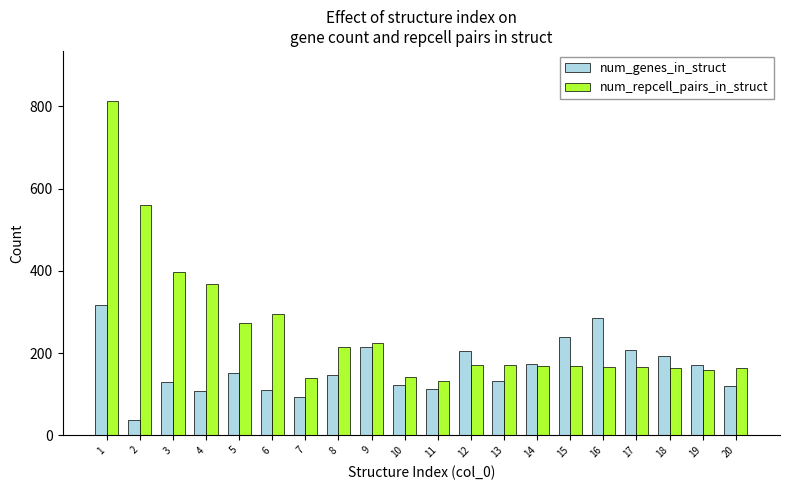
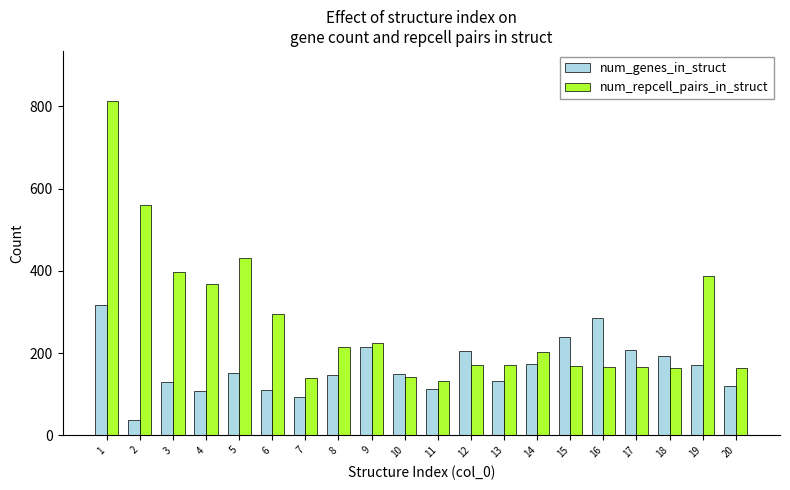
  {
    "num_genes_in_struct": {
      "1": 320,
      "2": 40,
      "3": 130,
      "4": 110,
      "5": 150,
      "6": 110,
      "7": 90,
      "8": 150,
      "9": 210,
-     "10": 120,
+     "10": 150,
      "11": 110,
      "12": 210,
      "13": 130,
      "14": 170,
      "15": 240,
      "16": 290,
      "17": 210,
      "18": 190,
      "19": 170,
      "20": 120
    },
    "num_repcell_pairs_in_struct": {
      "1": 810,
      "2": 560,
      "3": 400,
      "4": 370,
-     "5": 270,
+     "5": 430,
      "6": 290,
      "7": 140,
      "8": 220,
      "9": 220,
      "10": 140,
      "11": 130,
      "12": 170,
      "13": 170,
-     "14": 170,
+     "14": 200,
      "15": 170,
      "16": 170,
      "17": 170,
      "18": 160,
-     "19": 160,
+     "19": 390,
      "20": 160
    }
  }
